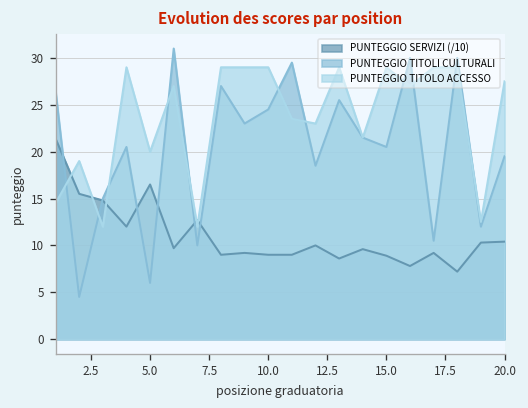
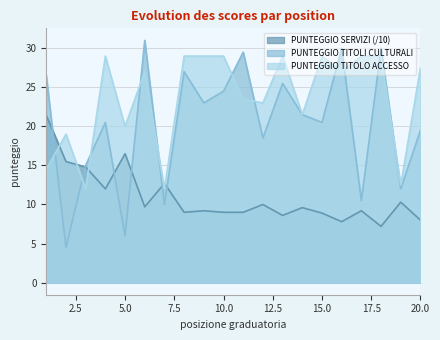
  {
    "PUNTEGGIO SERVIZI (/10)": {
      "5.0": 17,
      "10.0": 9,
      "15.0": 9,
-     "20.0": 10
+     "20.0": 8
    }
  }
